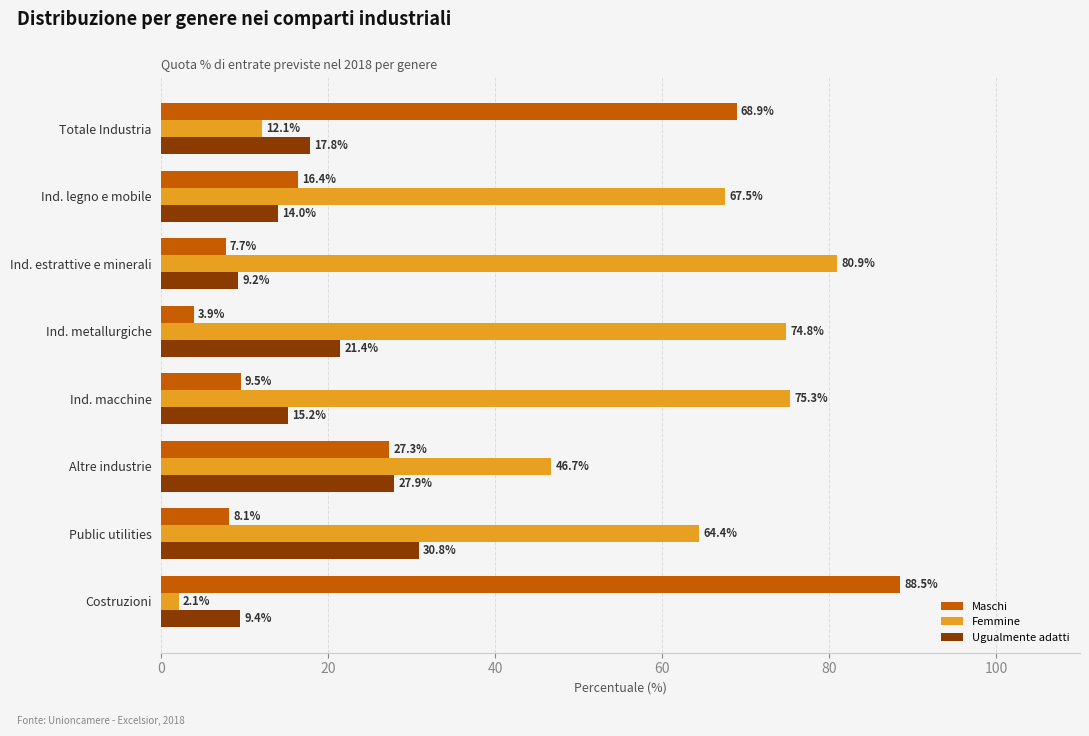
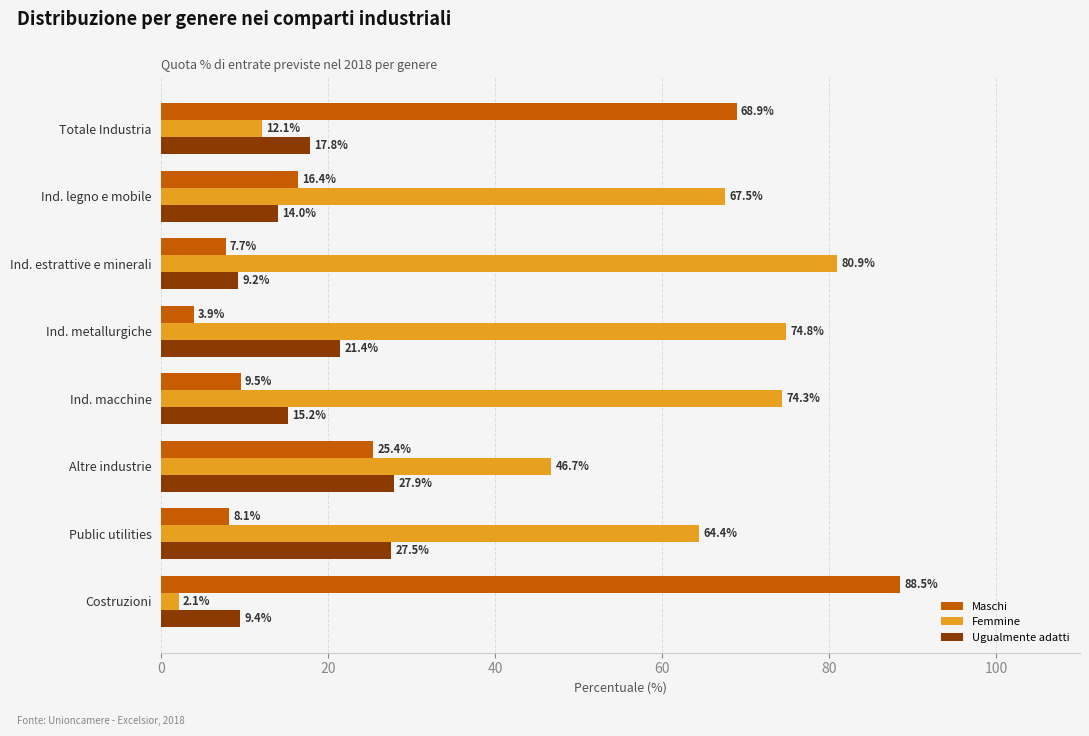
  {
    "Maschi": {
      "Totale Industria": "68.9%",
      "Ind. legno e mobile": "16.4%",
      "Ind. estrattive e minerali": "7.7%",
      "Ind. metallurgiche": "3.9%",
      "Ind. macchine": "9.5%",
-     "Altre industrie": "27.3%",
+     "Altre industrie": "25.4%",
      "Public utilities": "8.1%",
      "Costruzioni": "88.5%"
    },
    "Femmine": {
      "Totale Industria": "12.1%",
      "Ind. legno e mobile": "67.5%",
      "Ind. estrattive e minerali": "80.9%",
      "Ind. metallurgiche": "74.8%",
-     "Ind. macchine": "75.3%",
+     "Ind. macchine": "74.3%",
      "Altre industrie": "46.7%",
      "Public utilities": "64.4%",
      "Costruzioni": "2.1%"
    },
    "Ugualmente adatti": {
      "Totale Industria": "17.8%",
      "Ind. legno e mobile": "14.0%",
      "Ind. estrattive e minerali": "9.2%",
      "Ind. metallurgiche": "21.4%",
      "Ind. macchine": "15.2%",
      "Altre industrie": "27.9%",
-     "Public utilities": "30.8%",
+     "Public utilities": "27.5%",
      "Costruzioni": "9.4%"
    }
  }
